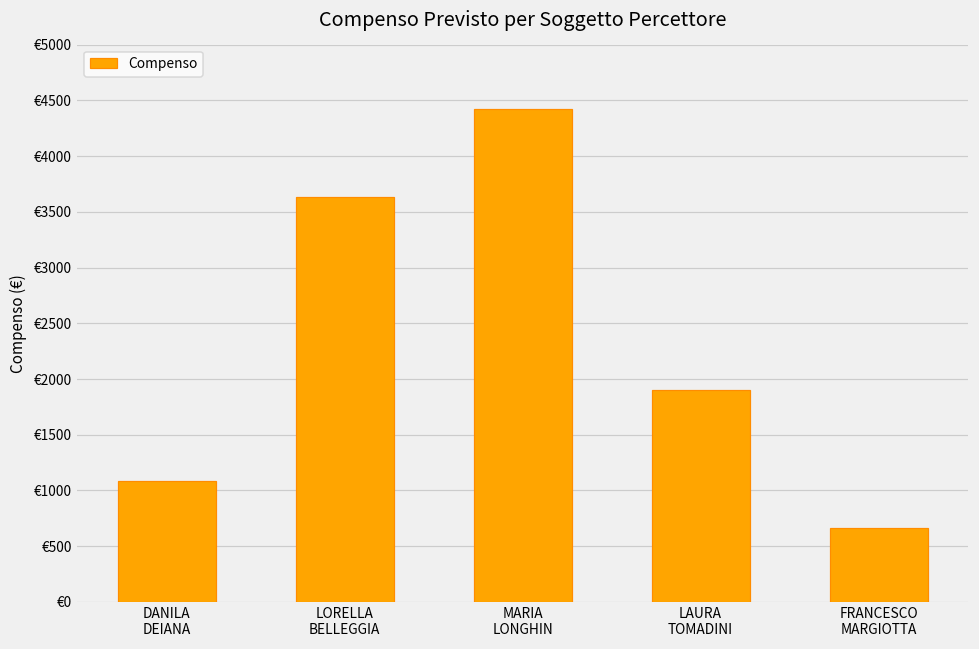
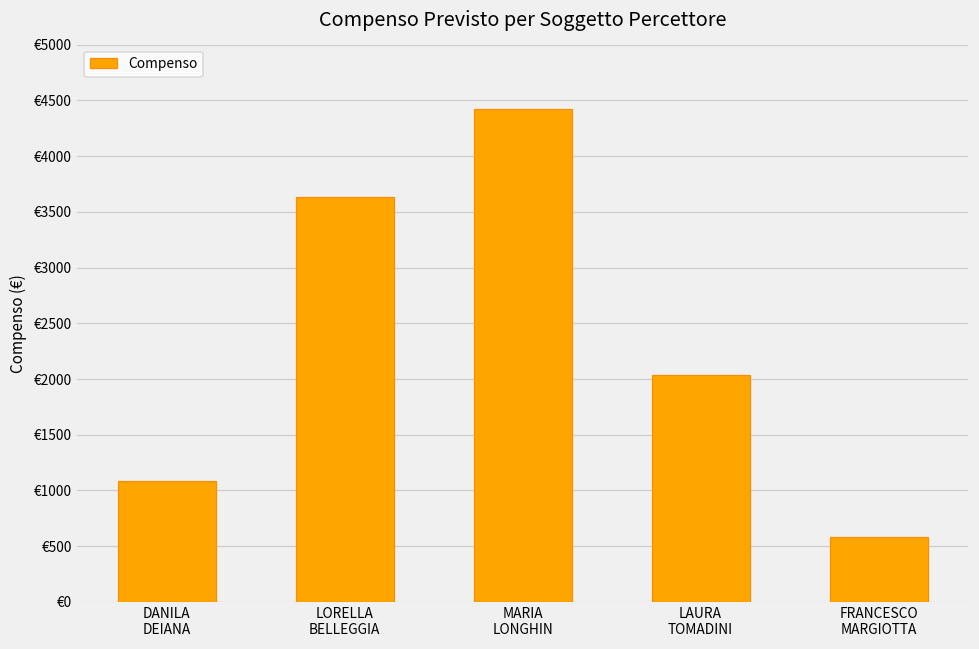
  {
    "DANILA DEIANA": "€1080",
    "LORELLA BELLEGGIA": "€3630",
    "MARIA LONGHIN": "€4420",
-   "LAURA TOMADINI": "€1900",
-   "FRANCESCO MARGIOTTA": "€660"
+   "LAURA TOMADINI": "€2040",
+   "FRANCESCO MARGIOTTA": "€580"
  }
